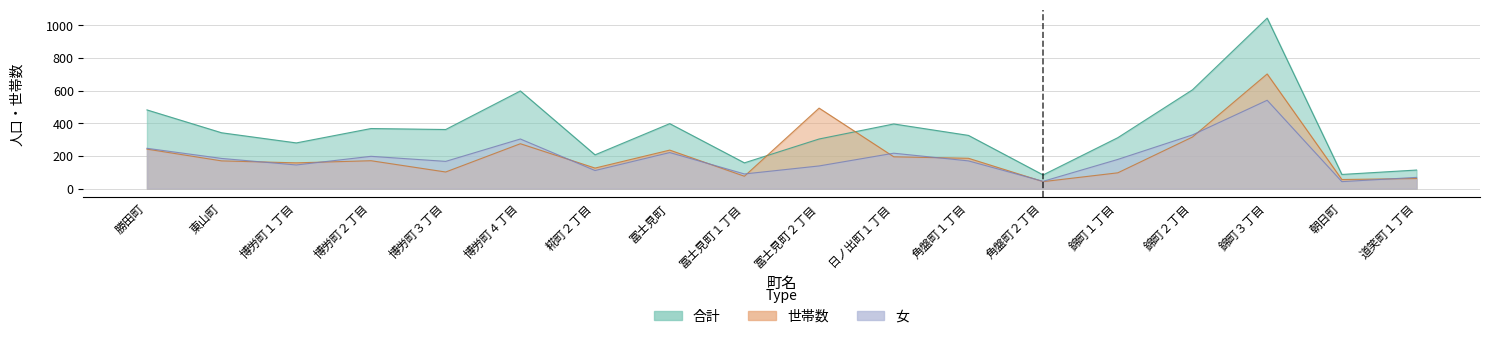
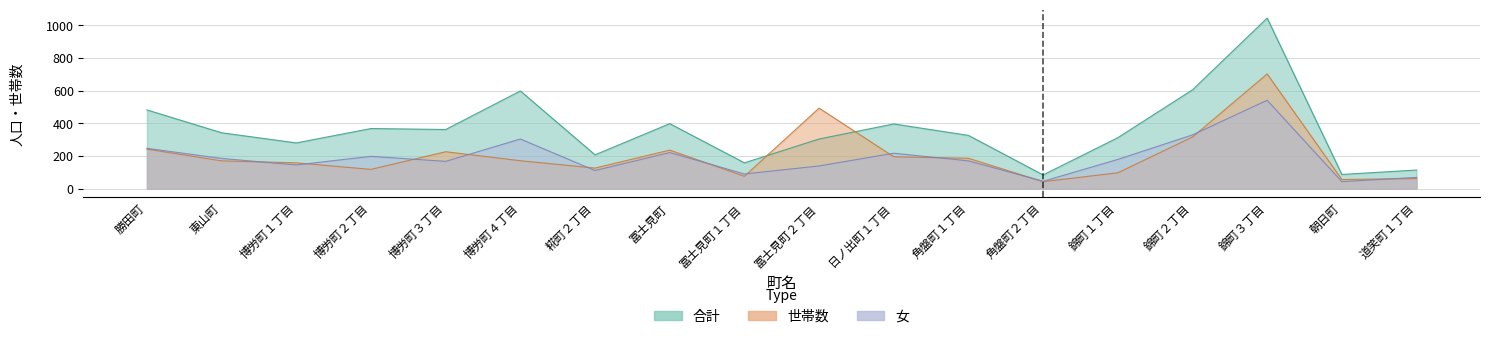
  {
    "世帯数": {
-     "博労町２丁目": 170,
-     "博労町３丁目": 100,
-     "博労町４丁目": 280,
+     "博労町２丁目": 120,
+     "博労町３丁目": 230,
+     "博労町４丁目": 170,
      "冨士見町２丁目": 490,
      "日ノ出町１丁目": 200,
      "角盤町１丁目": 190,
      "錦町１丁目": 100,
      "錦町３丁目": 700
    }
  }
